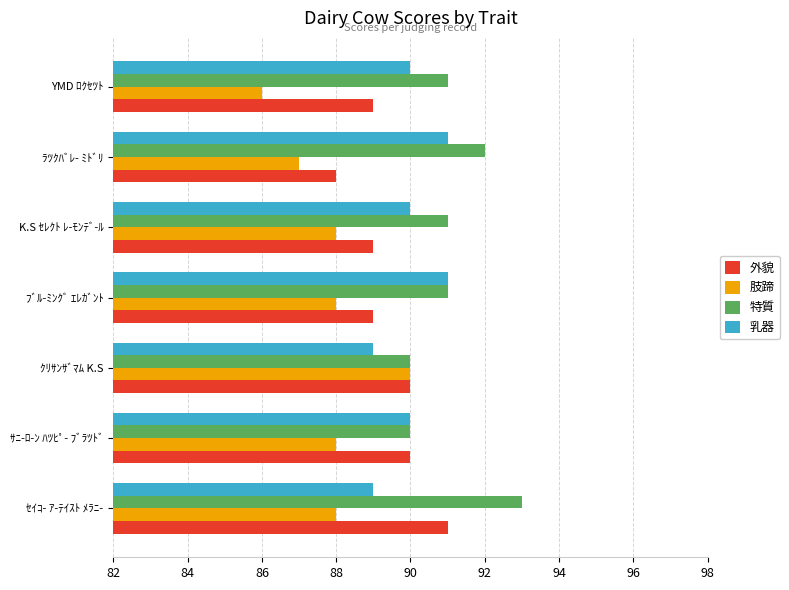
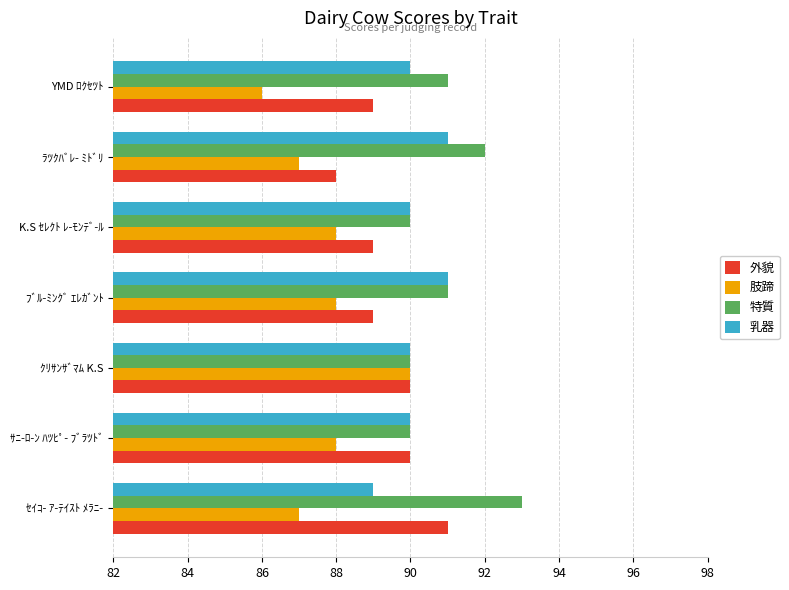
  {
    "外貌": {
      "YMD ﾛｸｾﾂﾄ": 89,
      "ﾗﾂｸﾊﾞﾚ- ﾐﾄﾞﾘ": 88,
      "K.S ｾﾚｸﾄ ﾚ-ﾓﾝﾃﾞ-ﾙ": 89,
      "ﾌﾞﾙ-ﾐﾝｸﾞ ｴﾚｶﾞﾝﾄ": 89,
      "ｸﾘｻﾝｻﾞﾏﾑ K.S": 90,
      "ｻﾆ-ﾛ-ﾝ ﾊﾂﾋﾟ- ﾌﾞﾗﾂﾄﾞ": 90,
      "ｾｲｺ- ｱ-ﾃｲｽﾄ ﾒﾗﾆ-": 91
    },
    "肢蹄": {
      "YMD ﾛｸｾﾂﾄ": 86,
      "ﾗﾂｸﾊﾞﾚ- ﾐﾄﾞﾘ": 87,
      "K.S ｾﾚｸﾄ ﾚ-ﾓﾝﾃﾞ-ﾙ": 88,
      "ﾌﾞﾙ-ﾐﾝｸﾞ ｴﾚｶﾞﾝﾄ": 88,
      "ｸﾘｻﾝｻﾞﾏﾑ K.S": 90,
      "ｻﾆ-ﾛ-ﾝ ﾊﾂﾋﾟ- ﾌﾞﾗﾂﾄﾞ": 88,
-     "ｾｲｺ- ｱ-ﾃｲｽﾄ ﾒﾗﾆ-": 88
+     "ｾｲｺ- ｱ-ﾃｲｽﾄ ﾒﾗﾆ-": 87
    },
    "特質": {
      "YMD ﾛｸｾﾂﾄ": 91,
      "ﾗﾂｸﾊﾞﾚ- ﾐﾄﾞﾘ": 92,
-     "K.S ｾﾚｸﾄ ﾚ-ﾓﾝﾃﾞ-ﾙ": 91,
+     "K.S ｾﾚｸﾄ ﾚ-ﾓﾝﾃﾞ-ﾙ": 90,
      "ﾌﾞﾙ-ﾐﾝｸﾞ ｴﾚｶﾞﾝﾄ": 91,
      "ｸﾘｻﾝｻﾞﾏﾑ K.S": 90,
      "ｻﾆ-ﾛ-ﾝ ﾊﾂﾋﾟ- ﾌﾞﾗﾂﾄﾞ": 90,
      "ｾｲｺ- ｱ-ﾃｲｽﾄ ﾒﾗﾆ-": 93
    },
    "乳器": {
      "YMD ﾛｸｾﾂﾄ": 90,
      "ﾗﾂｸﾊﾞﾚ- ﾐﾄﾞﾘ": 91,
      "K.S ｾﾚｸﾄ ﾚ-ﾓﾝﾃﾞ-ﾙ": 90,
      "ﾌﾞﾙ-ﾐﾝｸﾞ ｴﾚｶﾞﾝﾄ": 91,
-     "ｸﾘｻﾝｻﾞﾏﾑ K.S": 89,
+     "ｸﾘｻﾝｻﾞﾏﾑ K.S": 90,
      "ｻﾆ-ﾛ-ﾝ ﾊﾂﾋﾟ- ﾌﾞﾗﾂﾄﾞ": 90,
      "ｾｲｺ- ｱ-ﾃｲｽﾄ ﾒﾗﾆ-": 89
    }
  }
